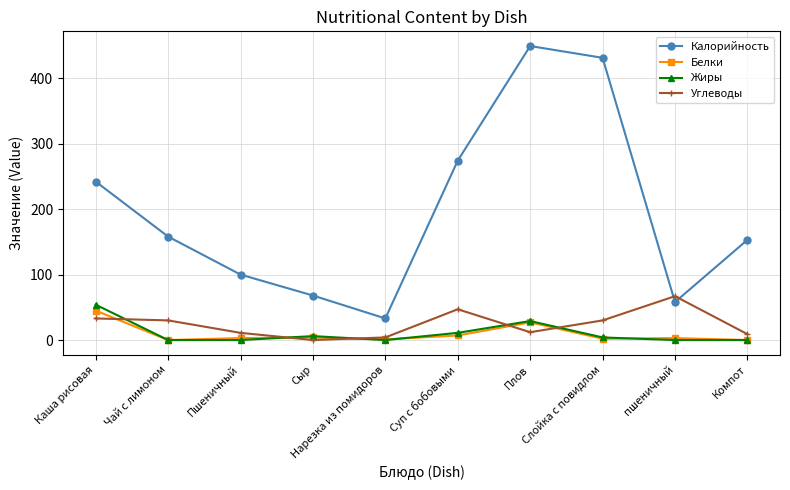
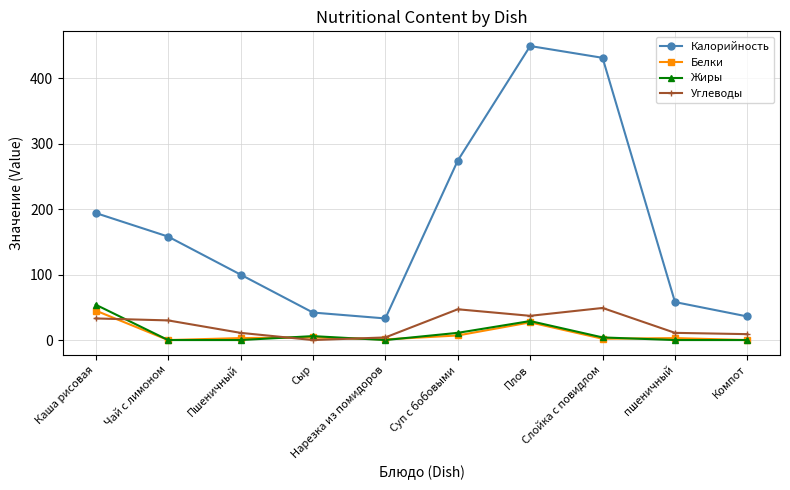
  {
    "Калорийность": {
-     "Каша рисовая": 240,
+     "Каша рисовая": 190,
      "Чай с лимоном": 160,
      "Пшеничный": 100,
-     "Сыр": 70,
+     "Сыр": 40,
      "Нарезка из помидоров": 30,
      "Суп с бобовыми": 270,
      "Плов": 450,
      "Слойка с повидлом": 430,
      "пшеничный": 60,
-     "Компот": 150
+     "Компот": 40
    },
    "Белки": {
      "Каша рисовая": 50,
      "Суп с бобовыми": 10
    },
    "Жиры": {
      "Каша рисовая": 50,
      "Суп с бобовыми": 10
    },
    "Углеводы": {
      "Каша рисовая": 30,
      "Чай с лимоном": 30,
      "Пшеничный": 10,
      "Сыр": 0,
      "Суп с бобовыми": 50,
-     "Плов": 10,
-     "Слойка с повидлом": 30,
-     "пшеничный": 70,
+     "Плов": 40,
+     "Слойка с повидлом": 50,
+     "пшеничный": 10,
      "Компот": 10
    }
  }
